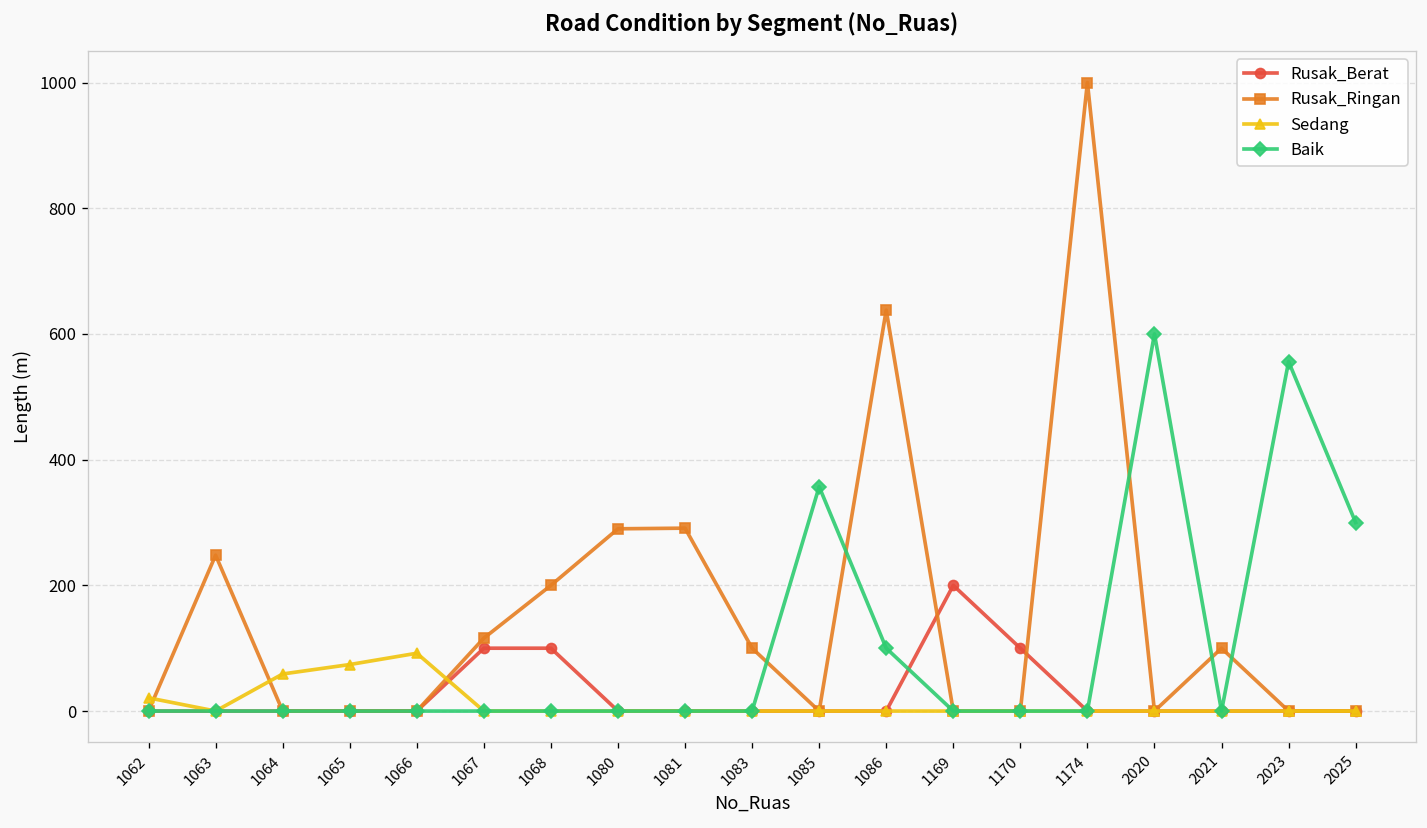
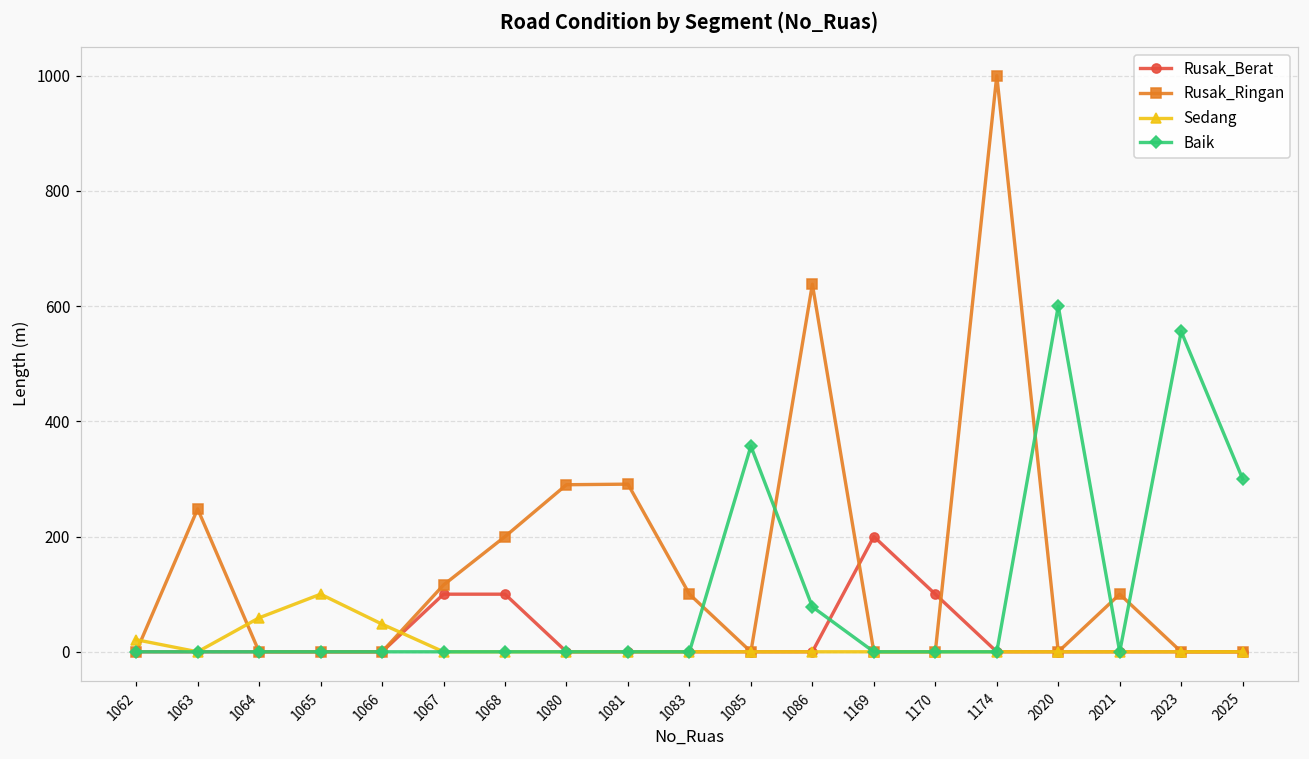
  {
    "Sedang": {
      "1062": 20,
      "1064": 60,
-     "1065": 70,
-     "1066": 90
+     "1065": 100,
+     "1066": 50
    },
    "Baik": {
      "1085": 360,
-     "1086": 100,
+     "1086": 80,
      "2020": 600,
      "2023": 560,
      "2025": 300
    }
  }
